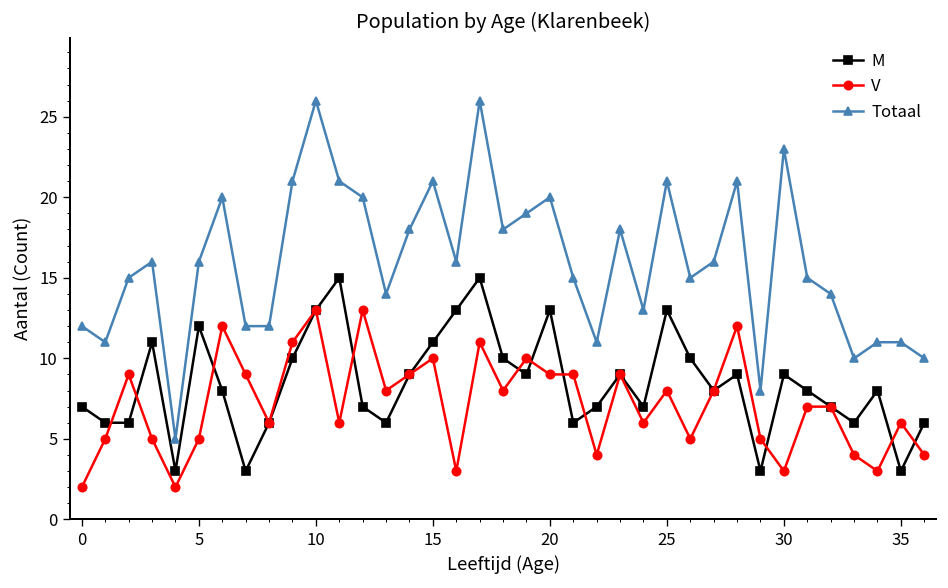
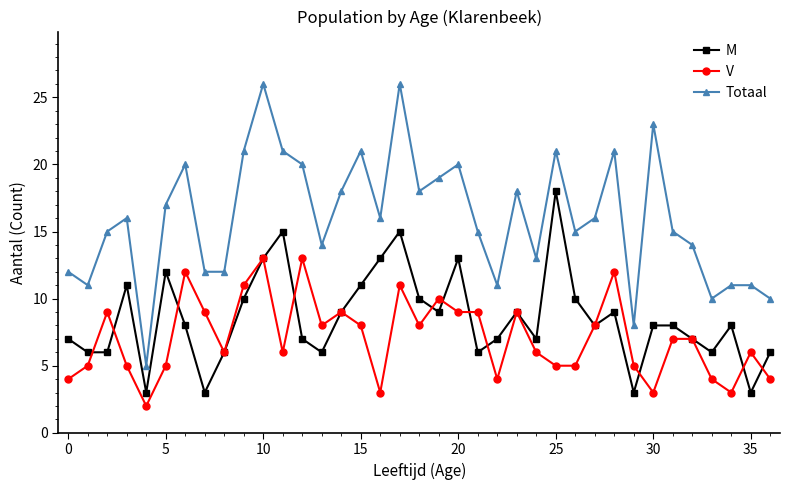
  {
    "M": {
      "0": 7,
      "5": 12,
      "15": 11,
      "20": 13,
-     "25": 13,
-     "30": 9,
+     "25": 18,
+     "30": 8,
      "35": 3
    },
    "V": {
-     "0": 2,
+     "0": 4,
      "5": 5,
-     "15": 10,
+     "15": 8,
      "20": 9,
-     "25": 8,
+     "25": 5,
      "30": 3,
      "35": 6
    },
    "Totaal": {
      "0": 12,
-     "5": 16,
+     "5": 17,
      "10": 26,
      "15": 21,
      "20": 20,
      "25": 21,
      "30": 23,
      "35": 11
    }
  }
